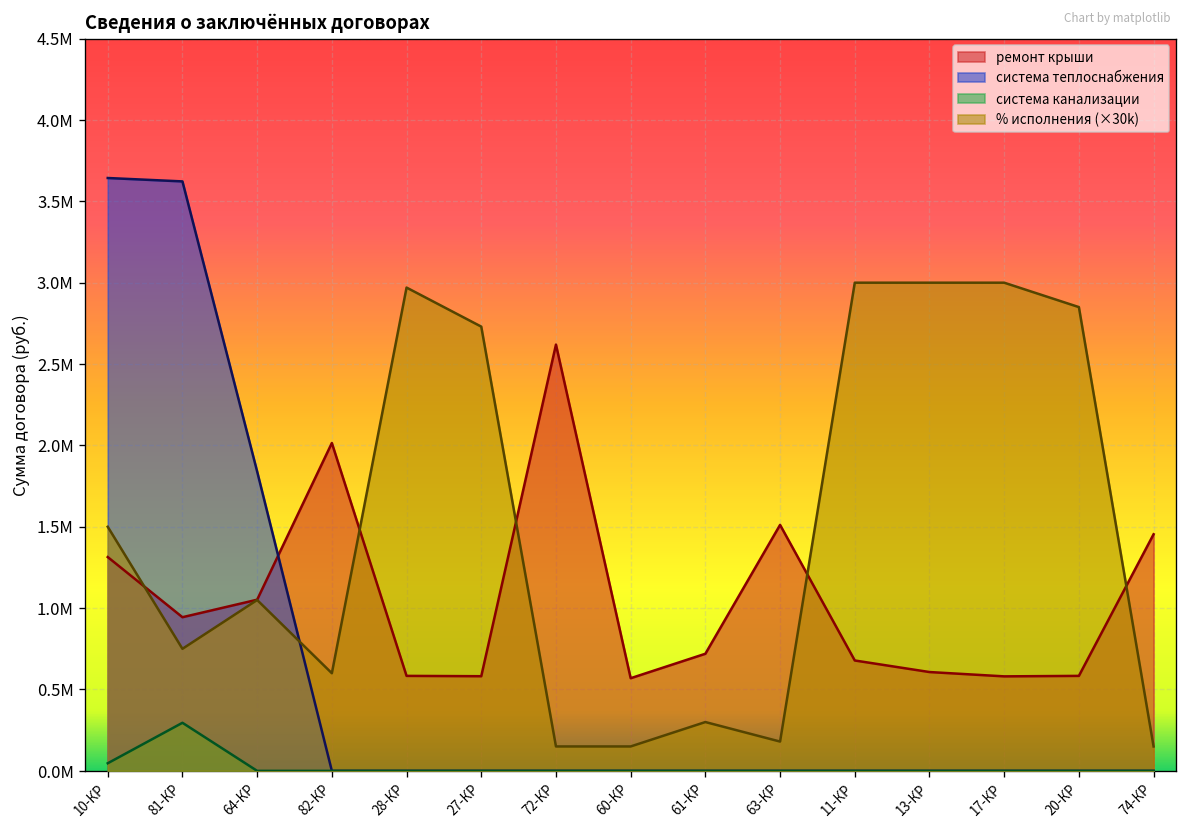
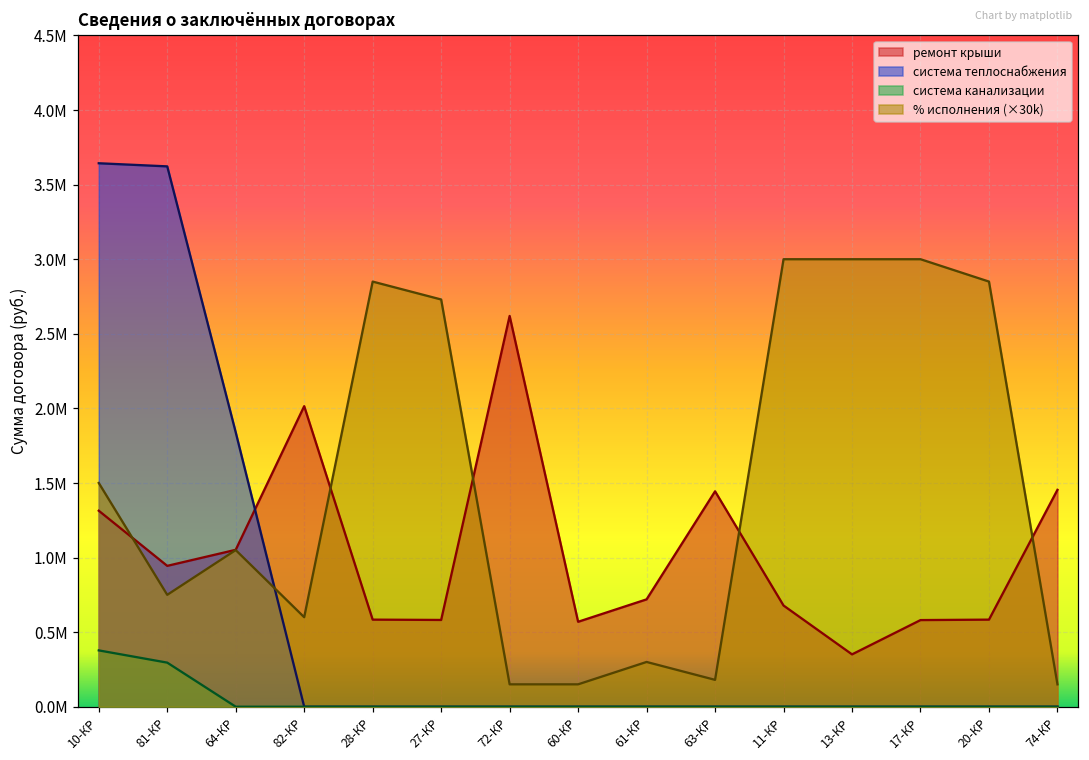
  {
    "ремонт крыши": {
      "10-КР": 1310000,
      "81-КР": 940000,
      "82-КР": 2010000,
      "28-КР": 580000,
      "27-КР": 580000,
      "72-КР": 2620000,
      "60-КР": 570000,
      "61-КР": 720000,
-     "63-КР": 1510000,
+     "63-КР": 1440000,
      "11-КР": 680000,
-     "13-КР": 610000,
+     "13-КР": 350000,
      "17-КР": 580000,
      "20-КР": 580000,
      "74-КР": 1450000
    },
    "система теплоснабжения": {
      "10-КР": 3640000,
      "81-КР": 3620000,
      "64-КР": 1840000
    },
    "система канализации": {
-     "10-КР": 50000,
+     "10-КР": 380000,
      "81-КР": 300000,
      "64-КР": 0
    },
    "% исполнения (×30k)": {
      "10-КР": 1500000,
      "81-КР": 750000,
      "82-КР": 600000,
-     "28-КР": 2970000,
+     "28-КР": 2850000,
      "27-КР": 2730000,
      "72-КР": 150000,
      "60-КР": 150000,
      "61-КР": 300000,
      "63-КР": 180000,
      "11-КР": 3000000,
      "13-КР": 3000000,
      "17-КР": 3000000,
      "20-КР": 2850000,
      "74-КР": 150000
    }
  }
